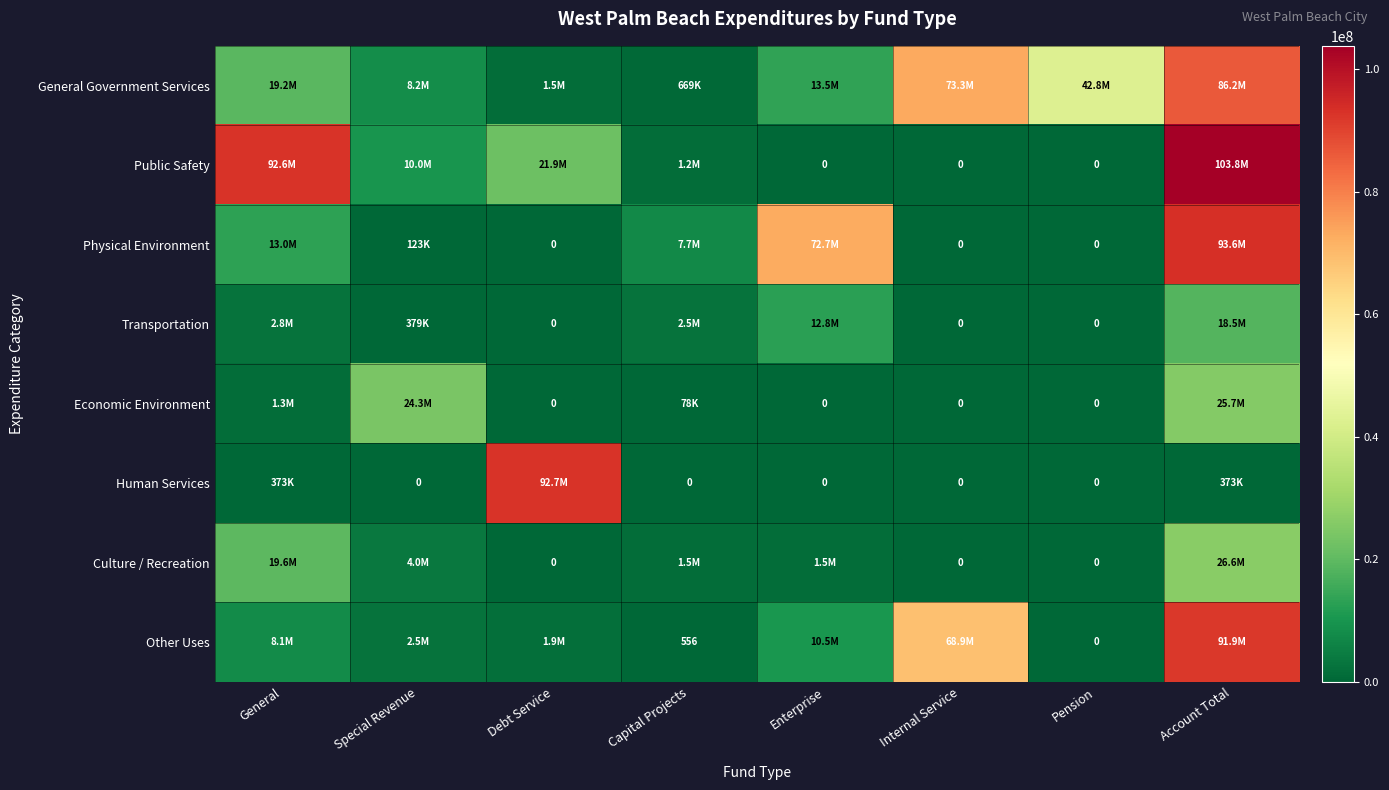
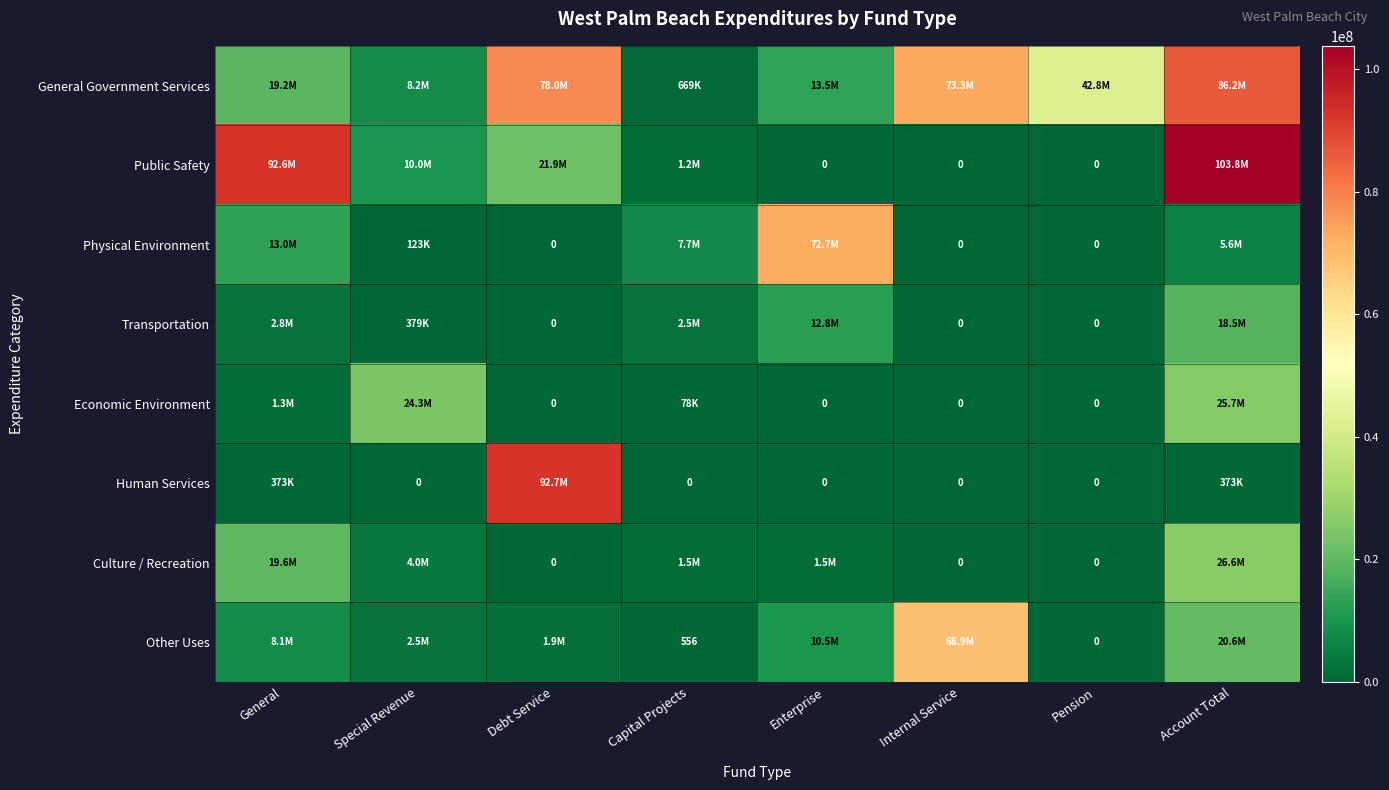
  {
    "General Government Services": {
      "General": "19.2M",
      "Special Revenue": "8.2M",
-     "Debt Service": "1.5M",
+     "Debt Service": "78.0M",
      "Capital Projects": "669K",
      "Enterprise": "13.5M",
      "Internal Service": "73.3M",
      "Pension": "42.8M",
      "Account Total": "86.2M"
    },
    "Public Safety": {
      "General": "92.6M",
      "Special Revenue": "10.0M",
      "Debt Service": "21.9M",
      "Capital Projects": "1.2M",
      "Enterprise": "0",
      "Internal Service": "0",
      "Pension": "0",
      "Account Total": "103.8M"
    },
    "Physical Environment": {
      "General": "13.0M",
      "Special Revenue": "123K",
      "Debt Service": "0",
      "Capital Projects": "7.7M",
      "Enterprise": "72.7M",
      "Internal Service": "0",
      "Pension": "0",
-     "Account Total": "93.6M"
+     "Account Total": "5.6M"
    },
    "Transportation": {
      "General": "2.8M",
      "Special Revenue": "379K",
      "Debt Service": "0",
      "Capital Projects": "2.5M",
      "Enterprise": "12.8M",
      "Internal Service": "0",
      "Pension": "0",
      "Account Total": "18.5M"
    },
    "Economic Environment": {
      "General": "1.3M",
      "Special Revenue": "24.3M",
      "Debt Service": "0",
      "Capital Projects": "78K",
      "Enterprise": "0",
      "Internal Service": "0",
      "Pension": "0",
      "Account Total": "25.7M"
    },
    "Human Services": {
      "General": "373K",
      "Special Revenue": "0",
      "Debt Service": "92.7M",
      "Capital Projects": "0",
      "Enterprise": "0",
      "Internal Service": "0",
      "Pension": "0",
      "Account Total": "373K"
    },
    "Culture / Recreation": {
      "General": "19.6M",
      "Special Revenue": "4.0M",
      "Debt Service": "0",
      "Capital Projects": "1.5M",
      "Enterprise": "1.5M",
      "Internal Service": "0",
      "Pension": "0",
      "Account Total": "26.6M"
    },
    "Other Uses": {
      "General": "8.1M",
      "Special Revenue": "2.5M",
      "Debt Service": "1.9M",
      "Capital Projects": "556",
      "Enterprise": "10.5M",
      "Internal Service": "68.9M",
      "Pension": "0",
-     "Account Total": "91.9M"
+     "Account Total": "20.6M"
    }
  }
